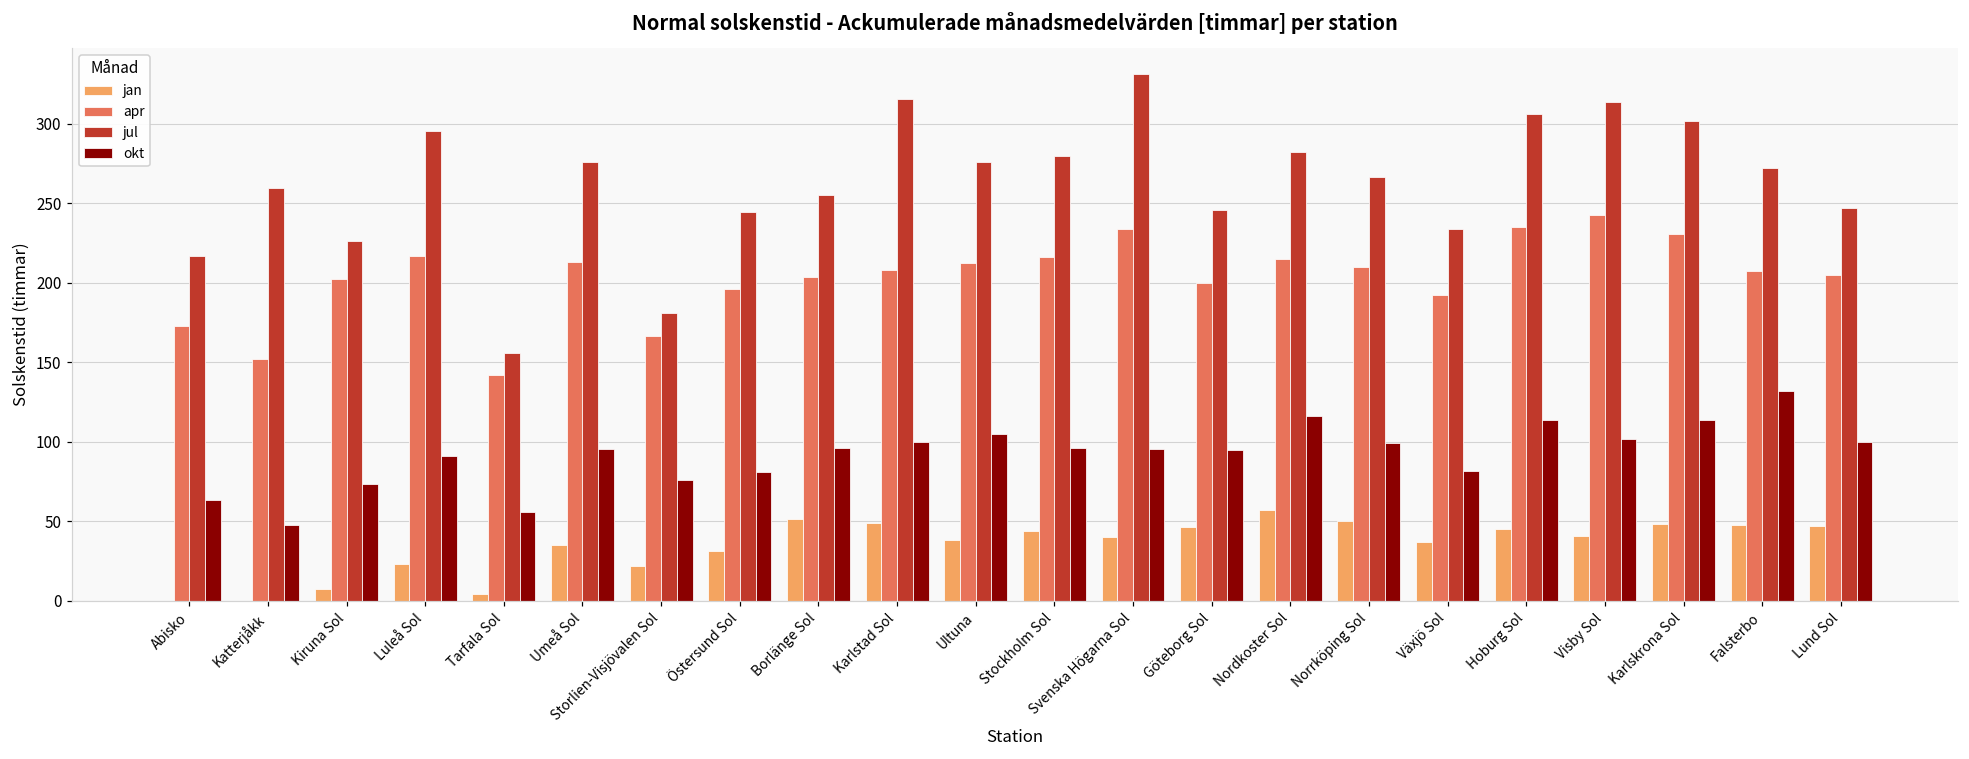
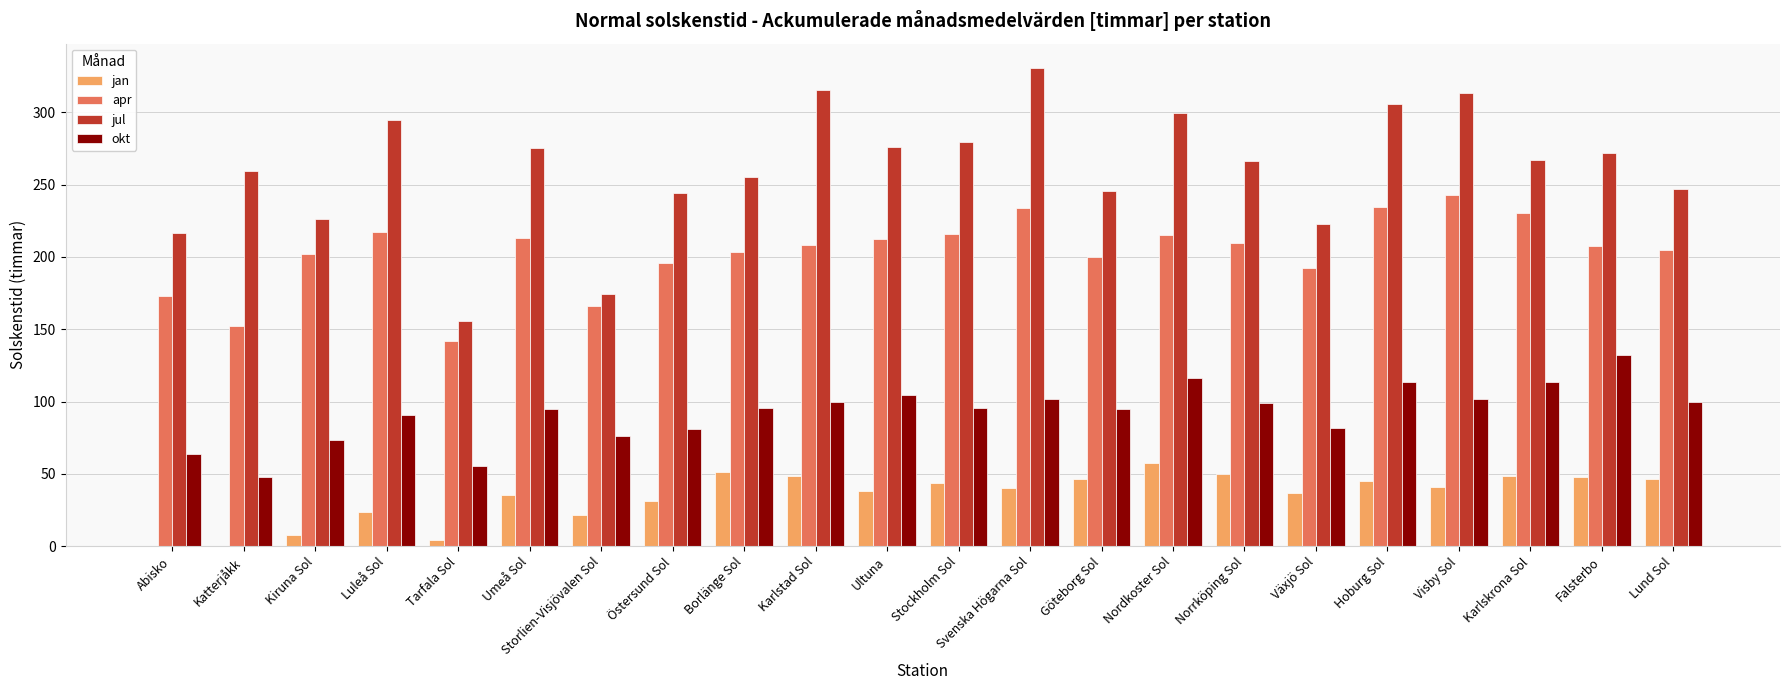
  {
    "jul": {
      "Abisko": 217,
      "Katterjåkk": 259,
      "Kiruna Sol": 226,
      "Luleå Sol": 295,
      "Tarfala Sol": 156,
      "Umeå Sol": 276,
-     "Storlien-Visjövalen Sol": 181,
+     "Storlien-Visjövalen Sol": 175,
      "Östersund Sol": 244,
      "Borlänge Sol": 255,
      "Karlstad Sol": 315,
      "Ultuna": 276,
      "Stockholm Sol": 280,
      "Svenska Högarna Sol": 331,
      "Göteborg Sol": 246,
-     "Nordkoster Sol": 282,
+     "Nordkoster Sol": 300,
      "Norrköping Sol": 266,
-     "Växjö Sol": 234,
+     "Växjö Sol": 223,
      "Hoburg Sol": 306,
      "Visby Sol": 314,
-     "Karlskrona Sol": 301,
+     "Karlskrona Sol": 267,
      "Falsterbo": 272,
      "Lund Sol": 247
    },
    "okt": {
      "Abisko": 64,
      "Katterjåkk": 48,
      "Kiruna Sol": 74,
      "Luleå Sol": 91,
      "Tarfala Sol": 56,
      "Umeå Sol": 95,
      "Storlien-Visjövalen Sol": 76,
      "Östersund Sol": 81,
      "Borlänge Sol": 96,
      "Karlstad Sol": 100,
      "Ultuna": 105,
      "Stockholm Sol": 96,
-     "Svenska Högarna Sol": 96,
+     "Svenska Högarna Sol": 102,
      "Göteborg Sol": 95,
      "Nordkoster Sol": 116,
      "Norrköping Sol": 99,
      "Växjö Sol": 82,
      "Hoburg Sol": 114,
      "Visby Sol": 102,
      "Karlskrona Sol": 113,
      "Falsterbo": 132,
      "Lund Sol": 100
    }
  }
